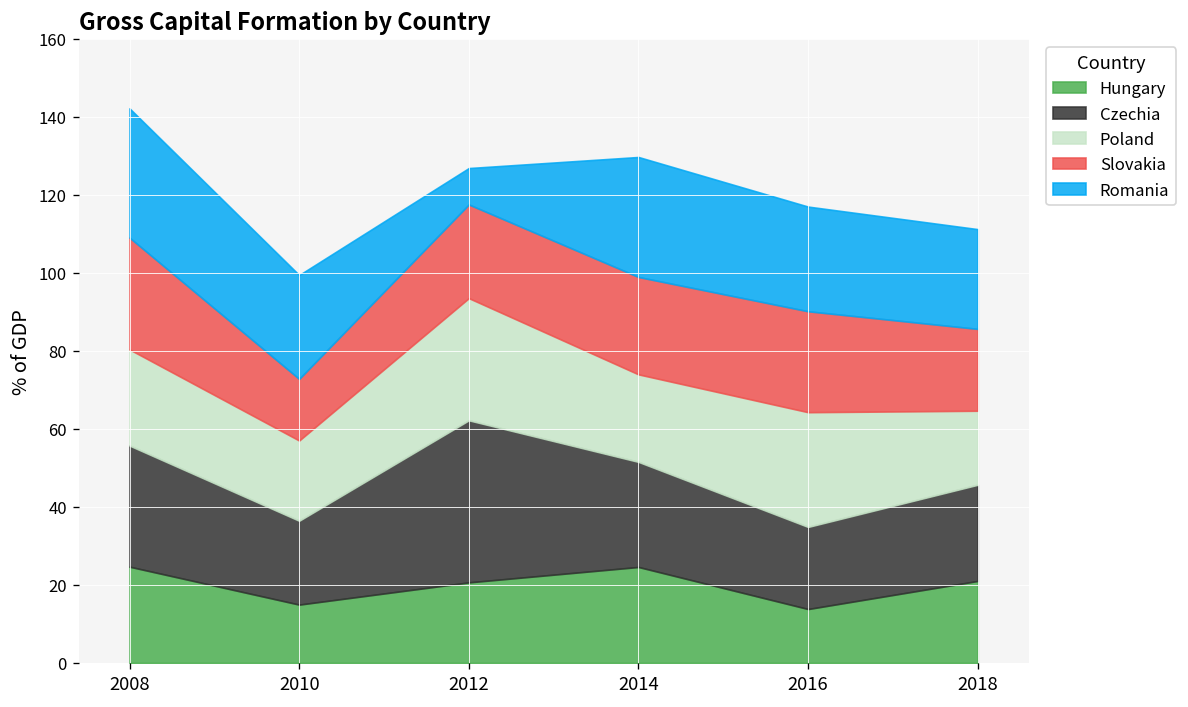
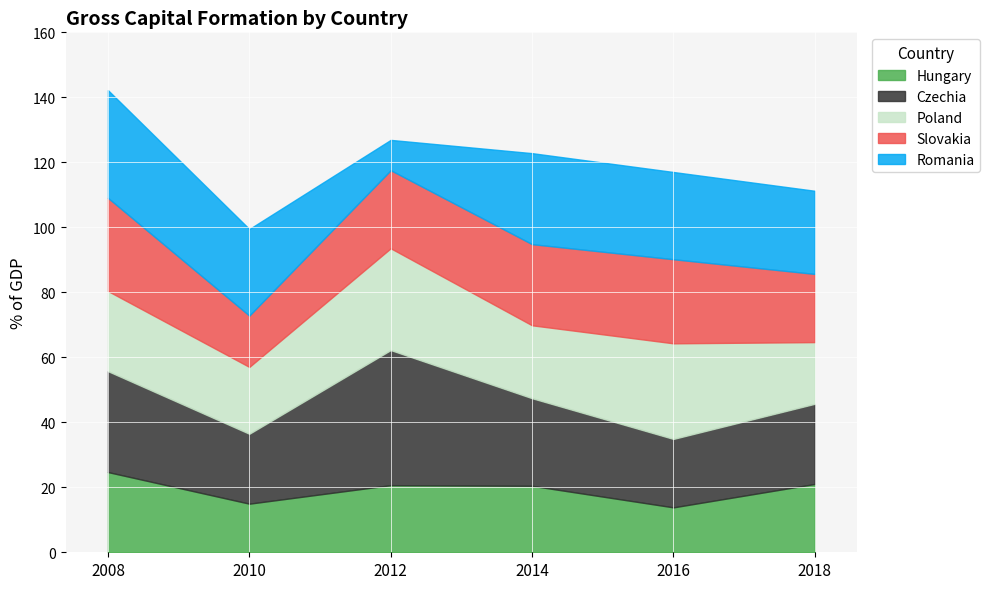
  {
    "Hungary": {
      "2008": 25,
      "2010": 15,
      "2012": 21,
-     "2014": 25,
+     "2014": 20,
      "2016": 14,
      "2018": 21
    },
    "Czechia": {
      "2008": 31,
      "2010": 22,
      "2012": 42,
      "2014": 27,
      "2016": 21,
      "2018": 25
    },
    "Poland": {
      "2008": 25,
      "2010": 21,
      "2012": 31,
      "2014": 22,
      "2016": 29,
      "2018": 19
    },
    "Slovakia": {
      "2008": 29,
      "2010": 16,
      "2012": 24,
      "2014": 25,
      "2016": 26,
      "2018": 21
    },
    "Romania": {
      "2008": 33,
      "2010": 27,
      "2012": 9,
-     "2014": 31,
+     "2014": 28,
      "2016": 27,
      "2018": 26
    }
  }
